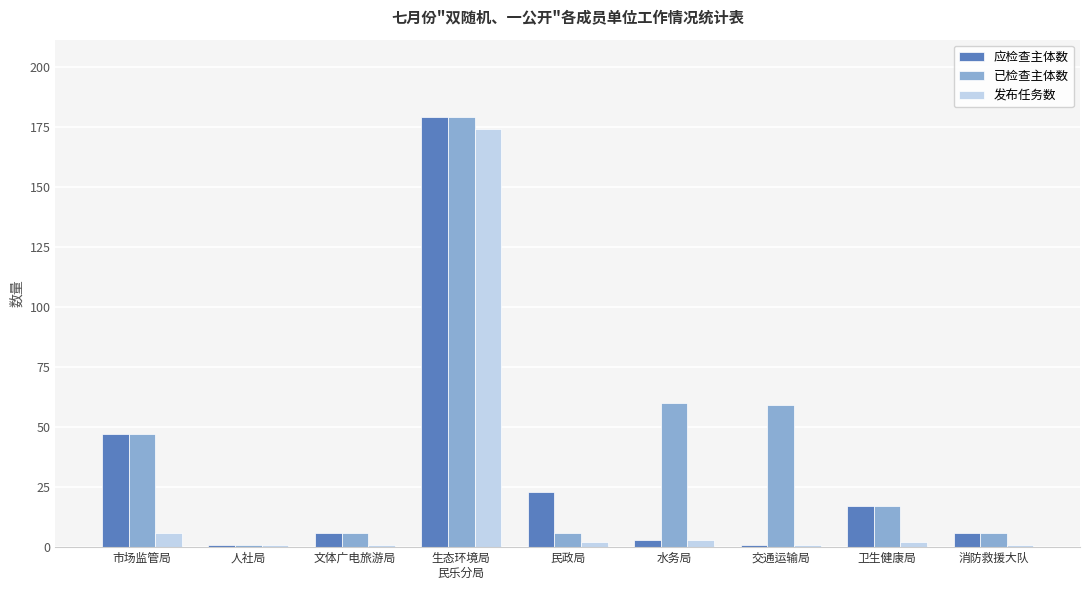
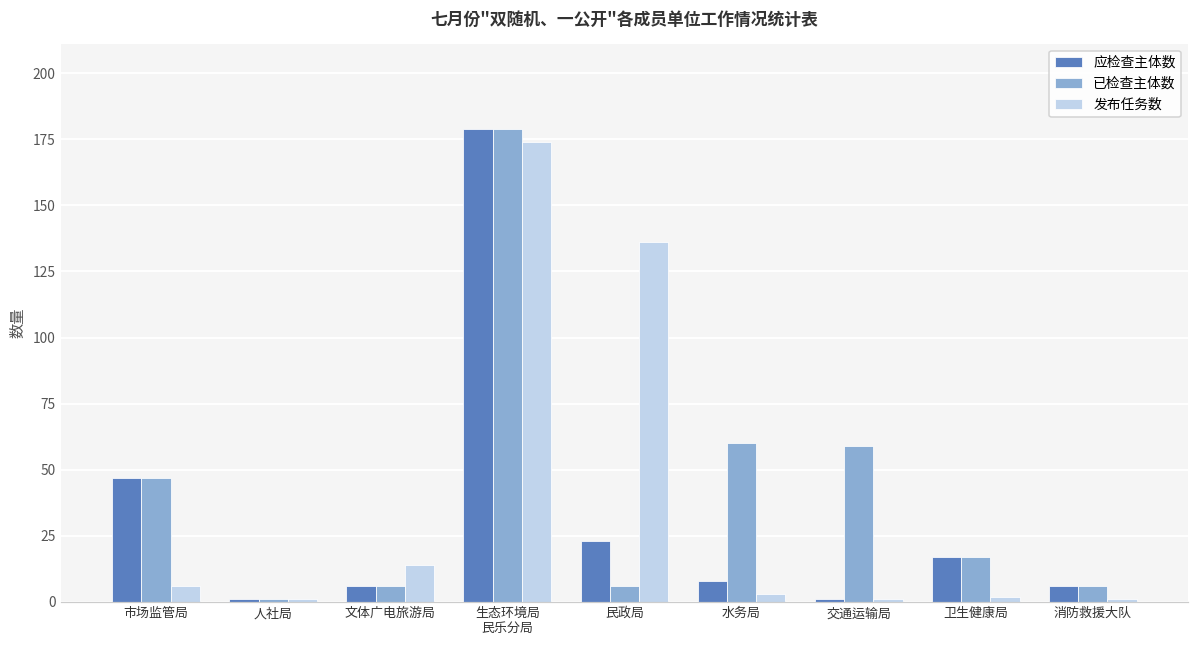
  {
    "应检查主体数": {
      "市场监管局": 47,
      "文体广电旅游局": 6,
      "生态环境局 民乐分局": 179,
      "民政局": 23,
-     "水务局": 3,
+     "水务局": 8,
      "卫生健康局": 17,
      "消防救援大队": 6
    },
    "已检查主体数": {
      "市场监管局": 47,
      "文体广电旅游局": 6,
      "生态环境局 民乐分局": 179,
      "民政局": 6,
      "水务局": 60,
      "交通运输局": 59,
      "卫生健康局": 17,
      "消防救援大队": 6
    },
    "发布任务数": {
      "市场监管局": 6,
-     "文体广电旅游局": 1,
+     "文体广电旅游局": 14,
      "生态环境局 民乐分局": 174,
-     "民政局": 2,
+     "民政局": 136,
      "水务局": 3,
      "卫生健康局": 2
    }
  }
